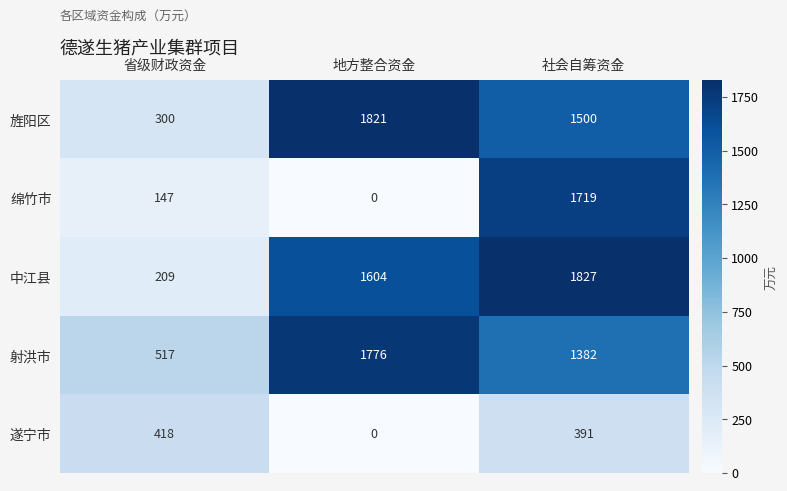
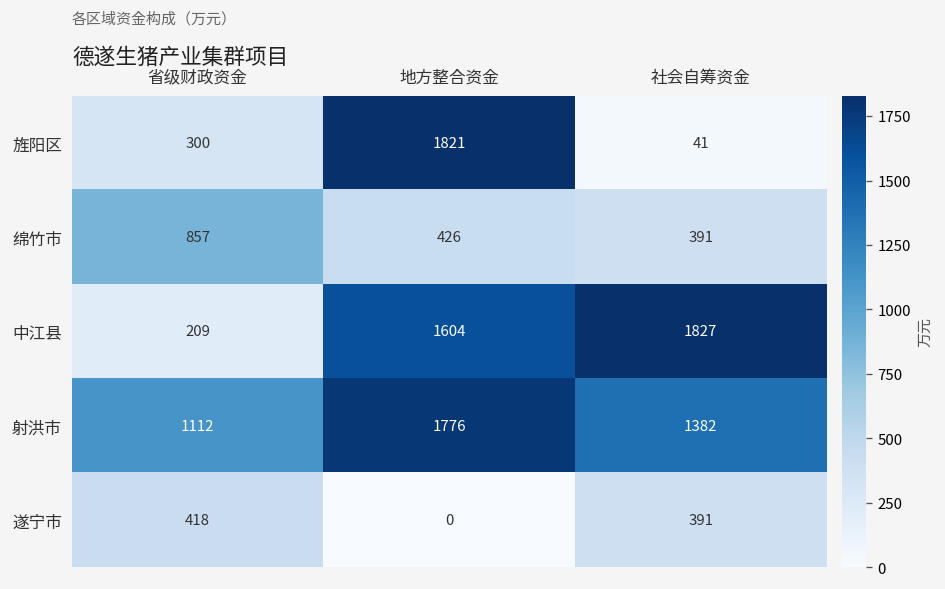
  {
    "旌阳区": {
      "省级财政资金": 300,
      "地方整合资金": 1821,
-     "社会自筹资金": 1500
+     "社会自筹资金": 41
    },
    "绵竹市": {
-     "省级财政资金": 147,
-     "地方整合资金": 0,
-     "社会自筹资金": 1719
+     "省级财政资金": 857,
+     "地方整合资金": 426,
+     "社会自筹资金": 391
    },
    "中江县": {
      "省级财政资金": 209,
      "地方整合资金": 1604,
      "社会自筹资金": 1827
    },
    "射洪市": {
-     "省级财政资金": 517,
+     "省级财政资金": 1112,
      "地方整合资金": 1776,
      "社会自筹资金": 1382
    },
    "遂宁市": {
      "省级财政资金": 418,
      "地方整合资金": 0,
      "社会自筹资金": 391
    }
  }
